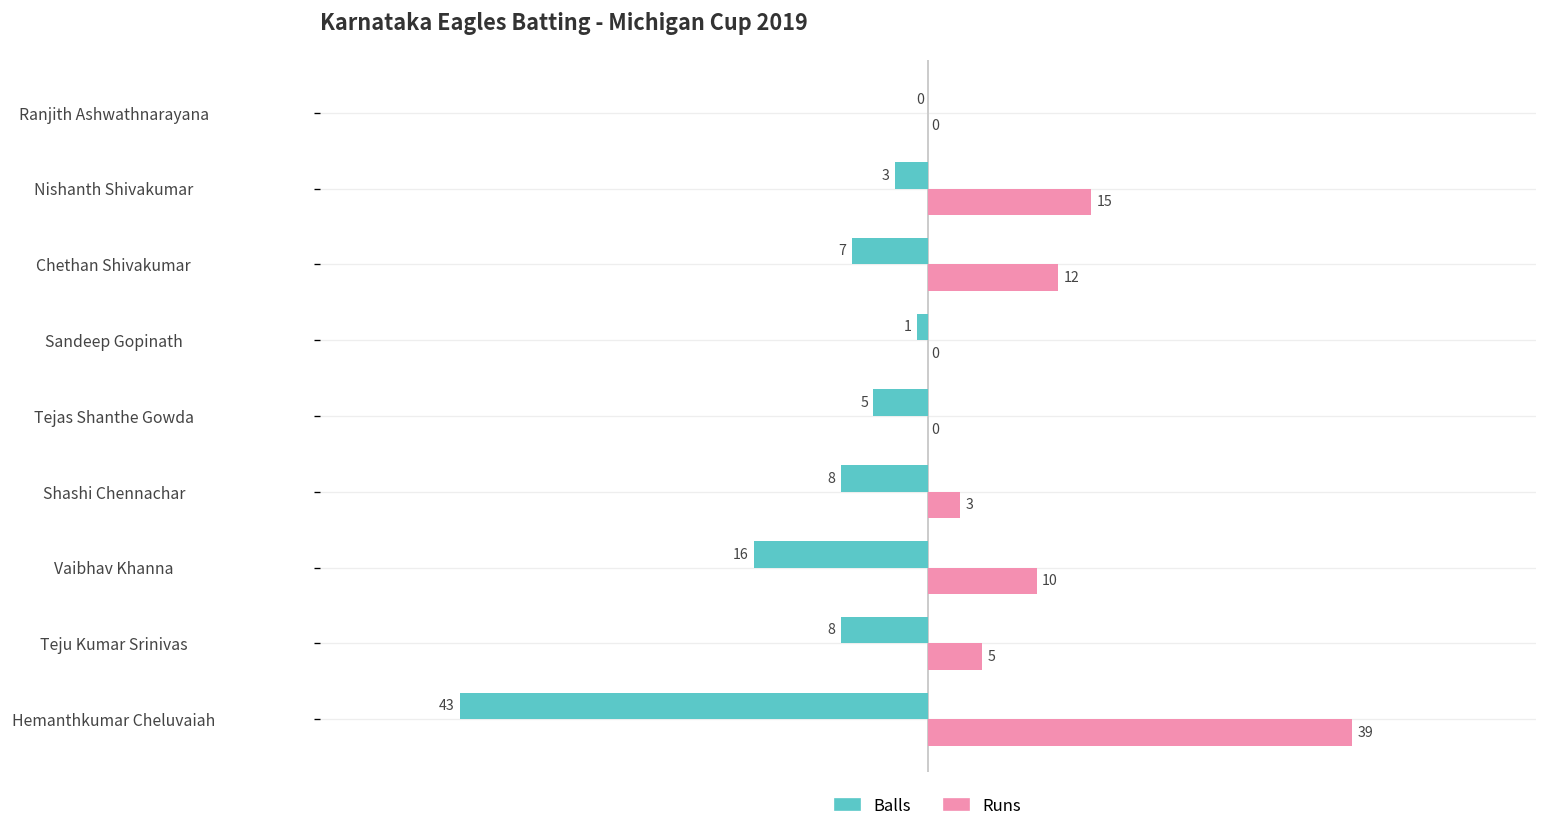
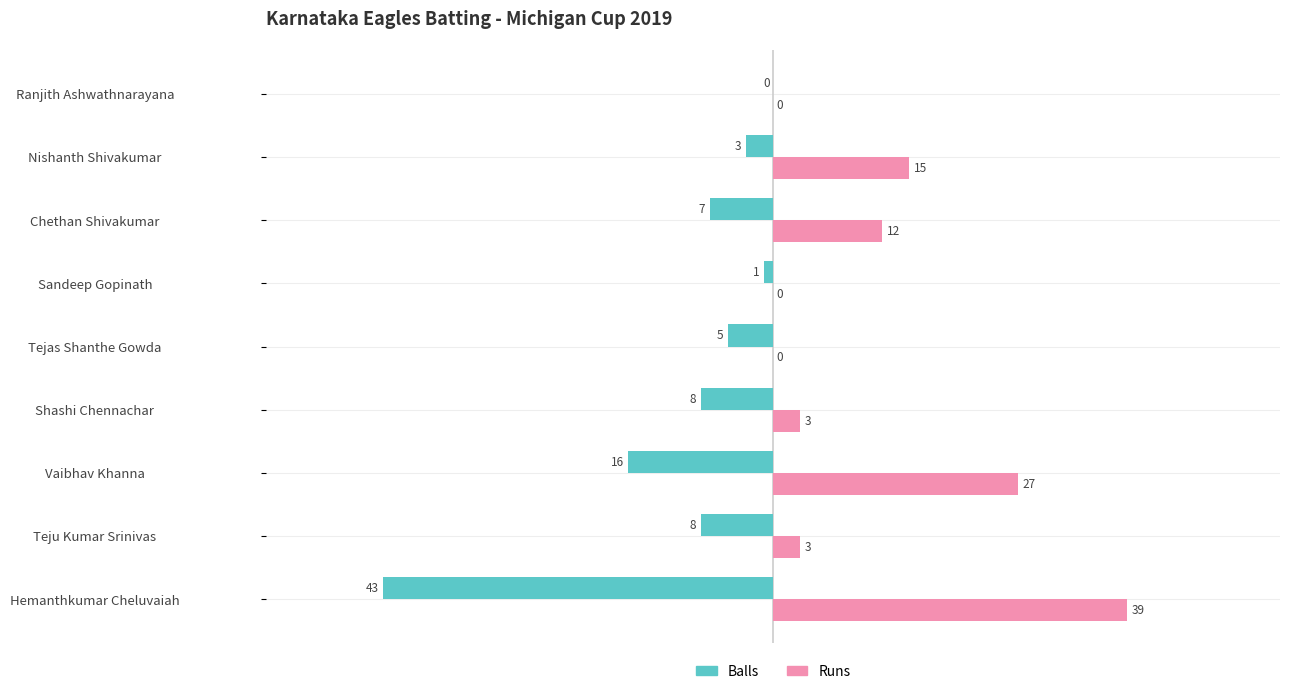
  {
    "Balls": {
      "Ranjith Ashwathnarayana": 0
    },
    "Runs": {
      "Ranjith Ashwathnarayana": 0,
      "Nishanth Shivakumar": 15,
      "Chethan Shivakumar": 12,
      "Sandeep Gopinath": 0,
      "Tejas Shanthe Gowda": 0,
      "Shashi Chennachar": 3,
-     "Vaibhav Khanna": 10,
-     "Teju Kumar Srinivas": 5,
+     "Vaibhav Khanna": 27,
+     "Teju Kumar Srinivas": 3,
      "Hemanthkumar Cheluvaiah": 39
    }
  }
